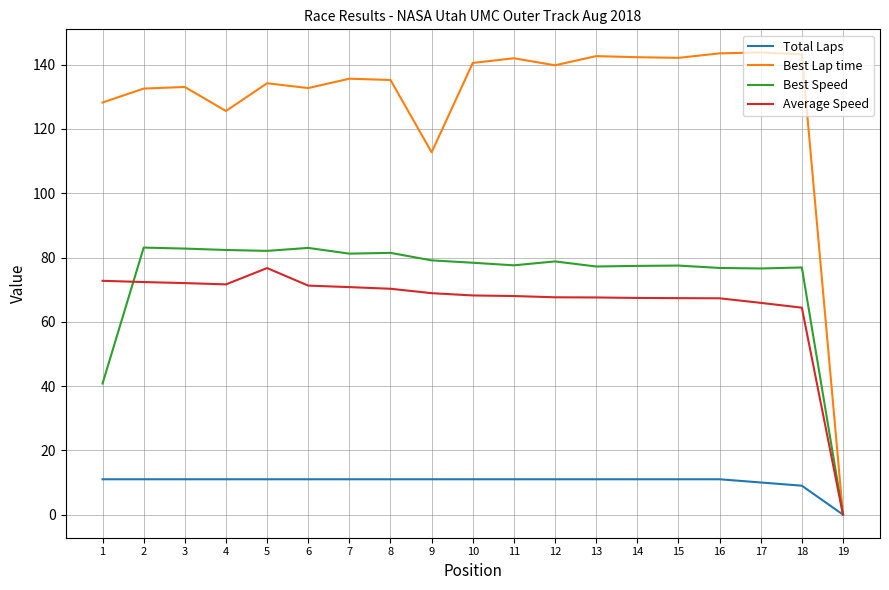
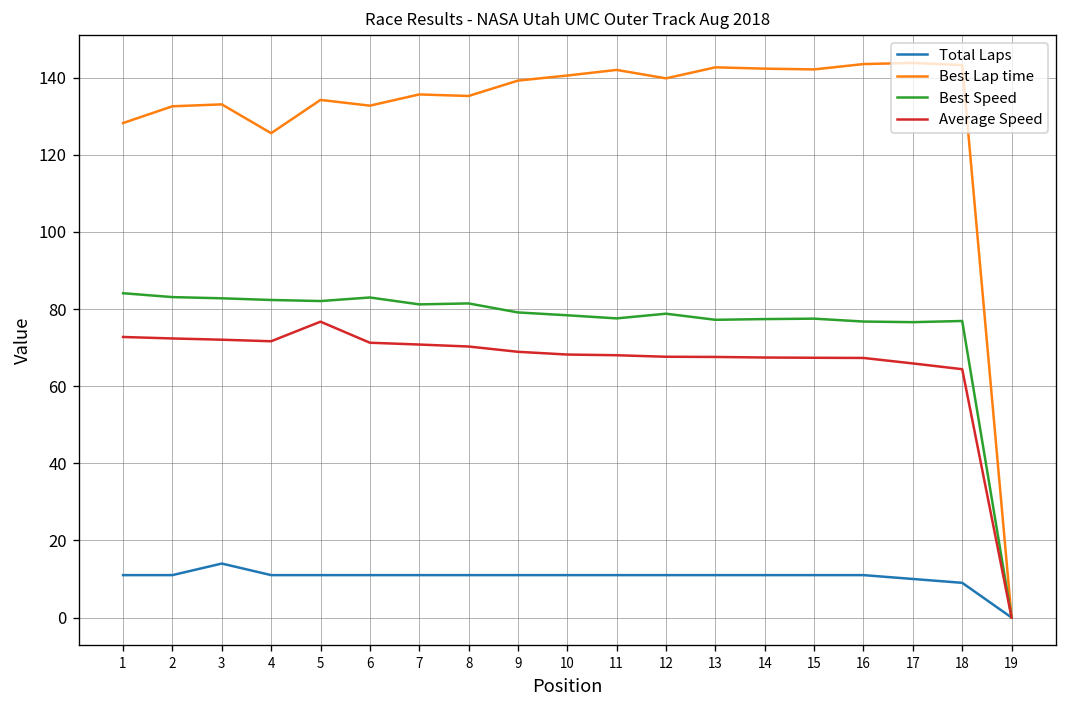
  {
    "Total Laps": {
      "1": 11,
      "2": 11,
-     "3": 11,
+     "3": 14,
      "4": 11,
      "5": 11,
      "6": 11,
      "7": 11,
      "8": 11,
      "9": 11,
      "10": 11,
      "11": 11,
      "12": 11,
      "13": 11,
      "14": 11,
      "15": 11,
      "16": 11,
      "17": 10,
      "18": 9
    },
    "Best Lap time": {
      "1": 128,
      "2": 133,
      "3": 133,
      "4": 126,
      "5": 134,
      "6": 133,
      "7": 136,
      "8": 135,
-     "9": 113,
+     "9": 139,
      "10": 141,
      "11": 142,
      "12": 140,
      "13": 143,
      "14": 142,
      "15": 142,
      "16": 144
    },
    "Best Speed": {
-     "1": 41,
+     "1": 84,
      "2": 83,
      "3": 83,
      "4": 82,
      "5": 82,
      "6": 83,
      "7": 81,
      "8": 81,
      "9": 79,
      "10": 78,
      "11": 78,
      "12": 79,
      "13": 77,
      "14": 77,
      "15": 78,
      "16": 77,
      "17": 77,
      "18": 77
    },
    "Average Speed": {
      "1": 73,
      "2": 72,
      "3": 72,
      "4": 72,
      "5": 77,
      "6": 71,
      "7": 71,
      "8": 70,
      "9": 69,
      "10": 68,
      "11": 68,
      "12": 68,
      "13": 68,
      "14": 67,
      "15": 67,
      "16": 67,
      "17": 66,
      "18": 64
    }
  }
